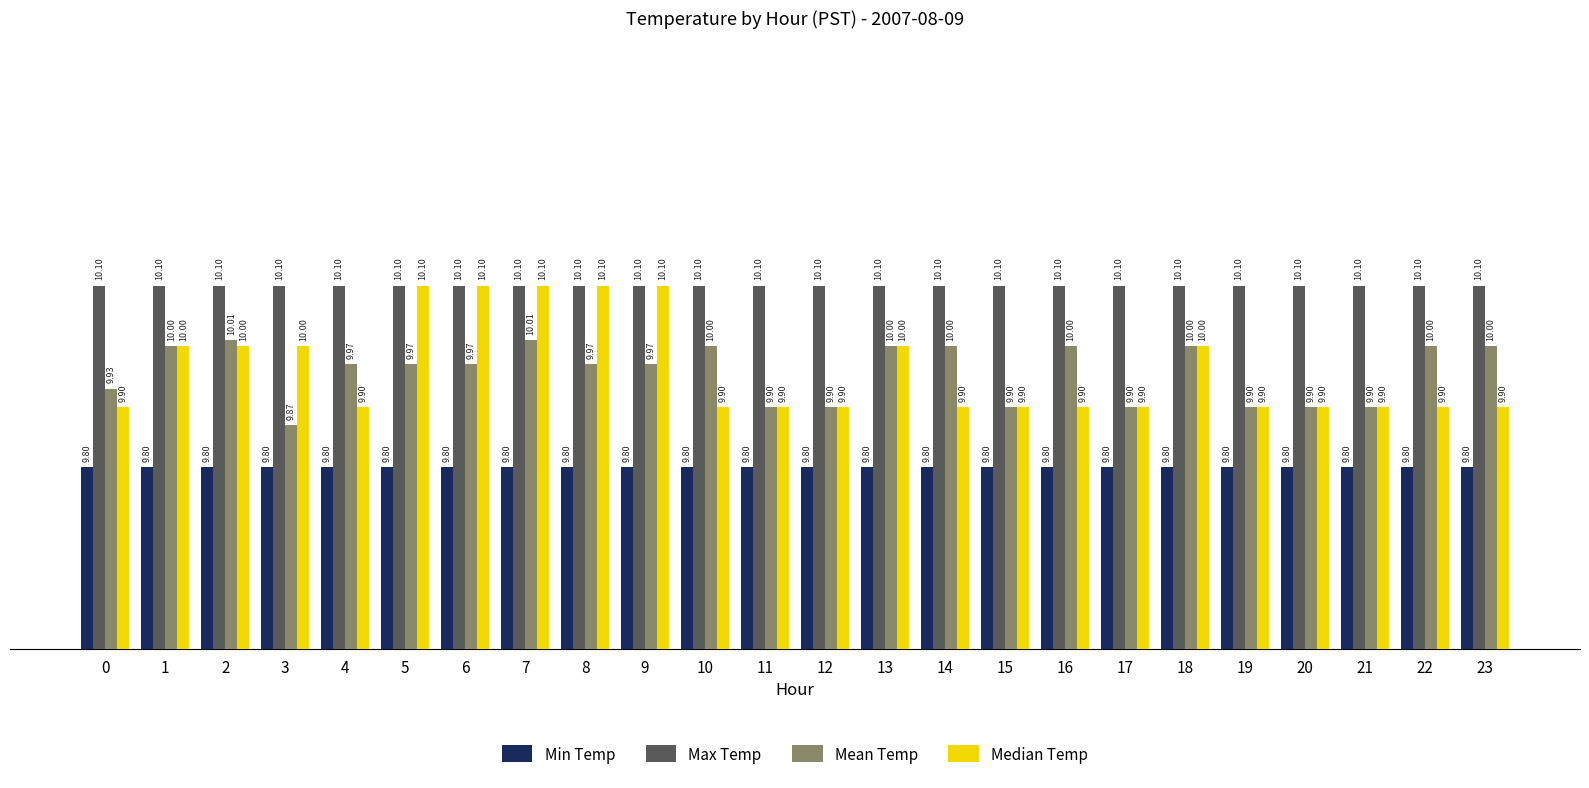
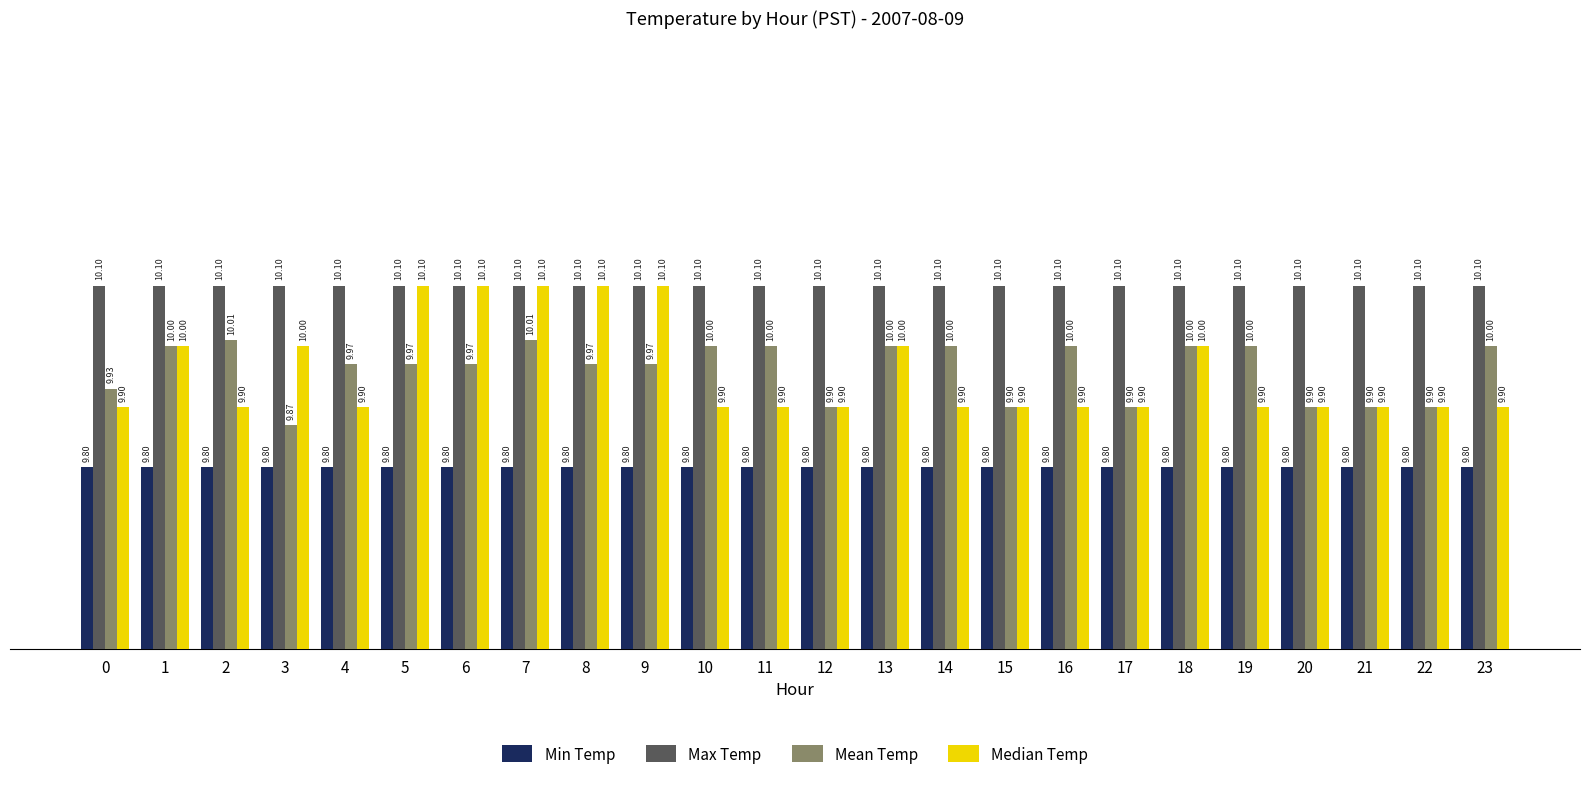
  {
    "Min Temp": {
      "0": 9.80,
      "1": 9.80,
      "2": 9.80,
      "3": 9.80,
      "4": 9.80,
      "5": 9.80,
      "6": 9.80,
      "7": 9.80,
      "8": 9.80,
      "9": 9.80,
      "10": 9.80,
      "11": 9.80,
      "12": 9.80,
      "13": 9.80,
      "14": 9.80,
      "15": 9.80,
      "16": 9.80,
      "17": 9.80,
      "18": 9.80,
      "19": 9.80,
      "20": 9.80,
      "21": 9.80,
      "22": 9.80,
      "23": 9.80
    },
    "Max Temp": {
      "0": 10.10,
      "1": 10.10,
      "2": 10.10,
      "3": 10.10,
      "4": 10.10,
      "5": 10.10,
      "6": 10.10,
      "7": 10.10,
      "8": 10.10,
      "9": 10.10,
      "10": 10.10,
      "11": 10.10,
      "12": 10.10,
      "13": 10.10,
      "14": 10.10,
      "15": 10.10,
      "16": 10.10,
      "17": 10.10,
      "18": 10.10,
      "19": 10.10,
      "20": 10.10,
      "21": 10.10,
      "22": 10.10,
      "23": 10.10
    },
    "Mean Temp": {
      "0": 9.93,
      "1": 10.00,
      "2": 10.01,
      "3": 9.87,
      "4": 9.97,
      "5": 9.97,
      "6": 9.97,
      "7": 10.01,
      "8": 9.97,
      "9": 9.97,
      "10": 10.00,
-     "11": 9.90,
+     "11": 10.00,
      "12": 9.90,
      "13": 10.00,
      "14": 10.00,
      "15": 9.90,
      "16": 10.00,
      "17": 9.90,
      "18": 10.00,
-     "19": 9.90,
+     "19": 10.00,
      "20": 9.90,
      "21": 9.90,
-     "22": 10.00,
+     "22": 9.90,
      "23": 10.00
    },
    "Median Temp": {
      "0": 9.90,
      "1": 10.00,
-     "2": 10.00,
+     "2": 9.90,
      "3": 10.00,
      "4": 9.90,
      "5": 10.10,
      "6": 10.10,
      "7": 10.10,
      "8": 10.10,
      "9": 10.10,
      "10": 9.90,
      "11": 9.90,
      "12": 9.90,
      "13": 10.00,
      "14": 9.90,
      "15": 9.90,
      "16": 9.90,
      "17": 9.90,
      "18": 10.00,
      "19": 9.90,
      "20": 9.90,
      "21": 9.90,
      "22": 9.90,
      "23": 9.90
    }
  }
